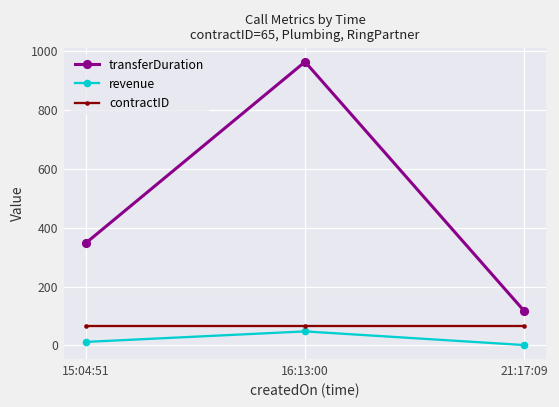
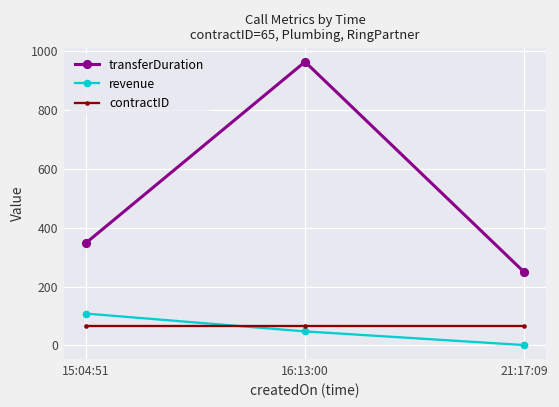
  {
    "transferDuration": {
      "15:04:51": 350,
      "16:13:00": 960,
-     "21:17:09": 120
+     "21:17:09": 250
    },
    "revenue": {
-     "15:04:51": 10,
+     "15:04:51": 110,
      "16:13:00": 50,
      "21:17:09": 0
    },
    "contractID": {
      "15:04:51": 70,
      "16:13:00": 70,
      "21:17:09": 70
    }
  }
